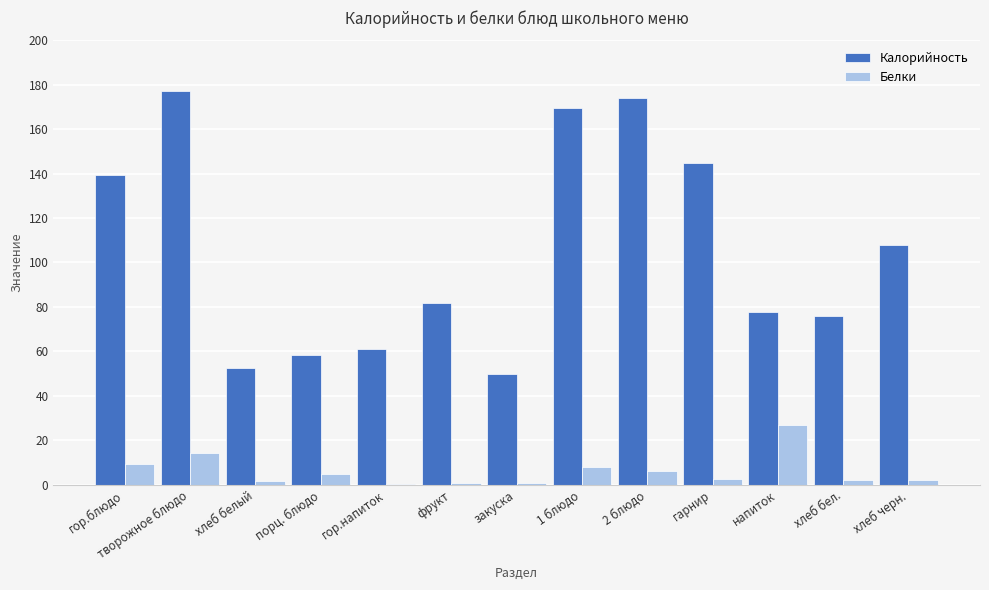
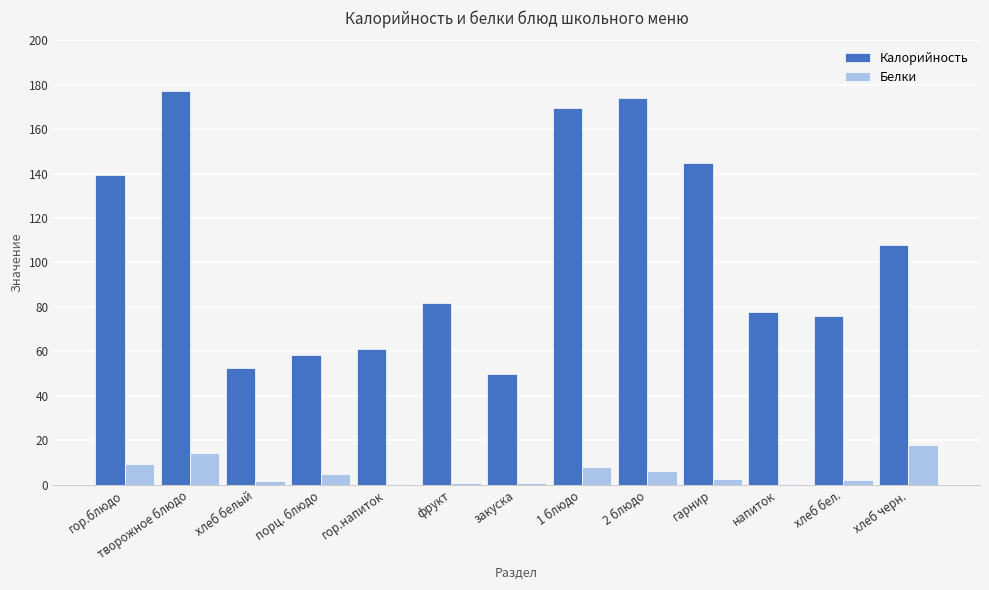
  {
    "Калорийность": {
      "гор.блюдо": 140,
      "творожное блюдо": 177,
      "хлеб белый": 52,
      "порц. блюдо": 58,
      "гор.напиток": 61,
      "фрукт": 82,
      "закуска": 50,
      "1 блюдо": 170,
      "2 блюдо": 174,
      "гарнир": 145,
      "напиток": 78,
      "хлеб бел.": 76,
      "хлеб черн.": 108
    },
    "Белки": {
      "гор.блюдо": 9,
      "творожное блюдо": 14,
      "хлеб белый": 2,
      "порц. блюдо": 5,
      "1 блюдо": 8,
      "2 блюдо": 6,
      "гарнир": 3,
-     "напиток": 27,
+     "напиток": 0,
      "хлеб бел.": 2,
-     "хлеб черн.": 2
+     "хлеб черн.": 18
    }
  }
